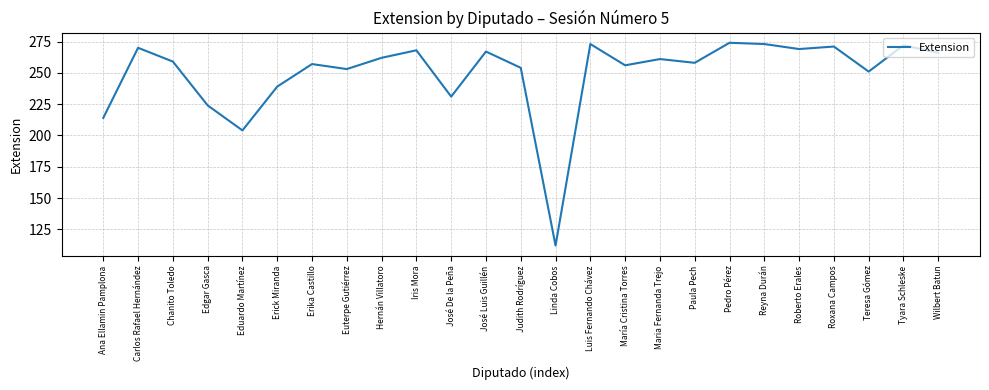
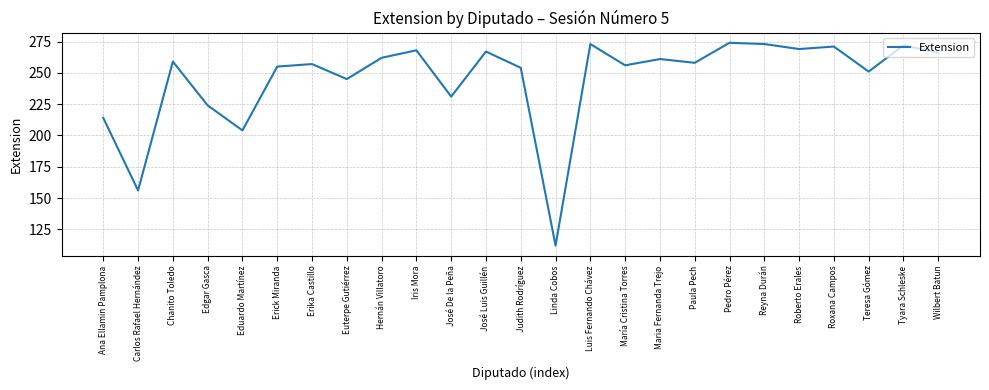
  {
    "Ana Ellamin Pamplona": 214,
-   "Carlos Rafael Hernández": 270,
+   "Carlos Rafael Hernández": 156,
    "Chanito Toledo": 259,
    "Edgar Gasca": 224,
    "Eduardo Martínez": 204,
-   "Erick Miranda": 239,
+   "Erick Miranda": 255,
    "Erika Castillo": 257,
-   "Euterpe Gutiérrez": 253,
+   "Euterpe Gutiérrez": 245,
    "Hernán Villatoro": 262,
    "Iris Mora": 268,
    "José De la Peña": 231,
    "José Luis Guillén": 267,
    "Judith Rodríguez": 254,
    "Linda Cobos": 112,
    "Luis Fernando Chávez": 273,
    "María Cristina Torres": 256,
    "Maria Fernanda Trejo": 261,
    "Paula Pech": 258,
    "Pedro Pérez": 274,
    "Reyna Durán": 273,
    "Roberto Erales": 269,
    "Roxana Campos": 271,
    "Teresa Gómez": 251
  }
